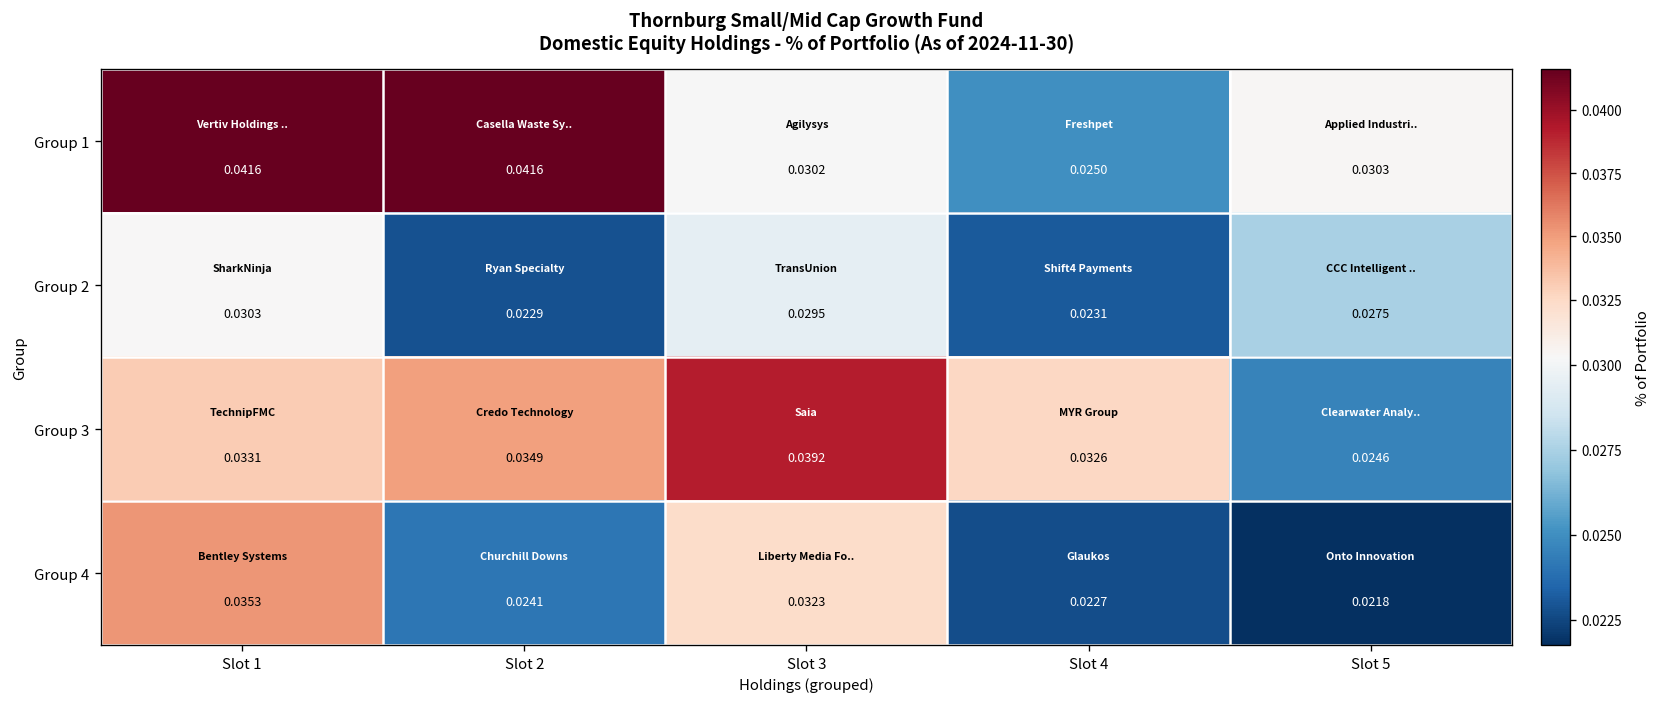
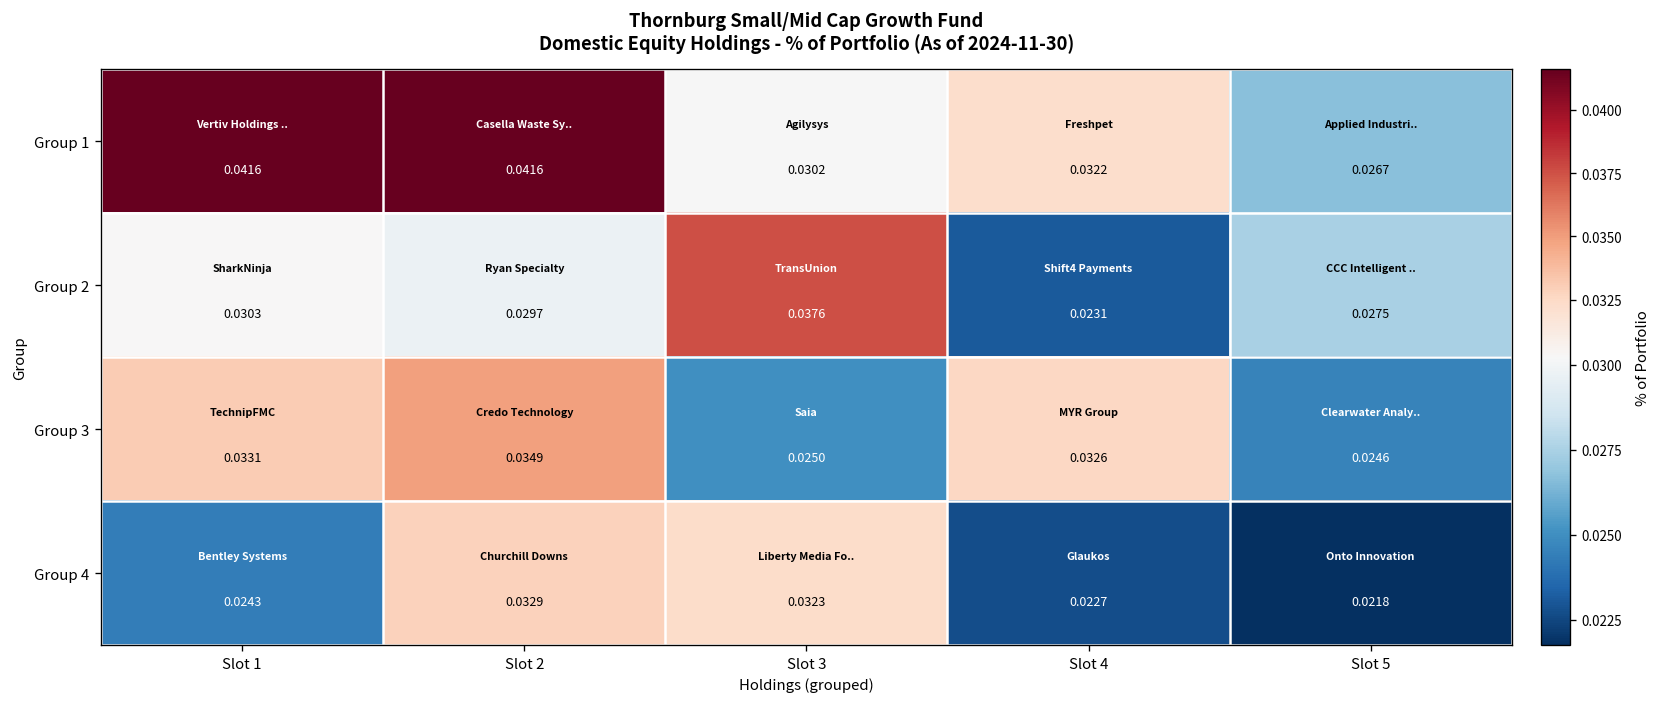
  {
    "Group 1": {
-     "Slot 4": 0.0250,
-     "Slot 5": 0.0303
+     "Slot 4": 0.0322,
+     "Slot 5": 0.0267
    },
    "Group 2": {
-     "Slot 2": 0.0229,
-     "Slot 3": 0.0295
+     "Slot 2": 0.0297,
+     "Slot 3": 0.0376
    },
    "Group 3": {
-     "Slot 3": 0.0392
+     "Slot 3": 0.0250
    },
    "Group 4": {
-     "Slot 1": 0.0353,
-     "Slot 2": 0.0241
+     "Slot 1": 0.0243,
+     "Slot 2": 0.0329
    }
  }
